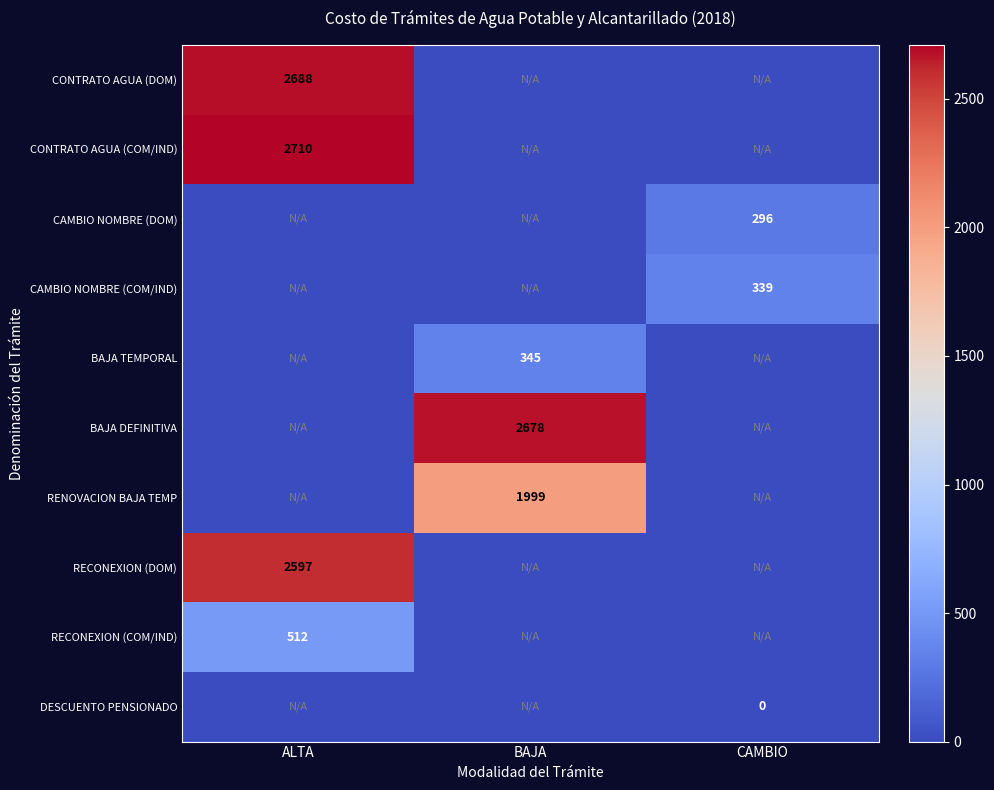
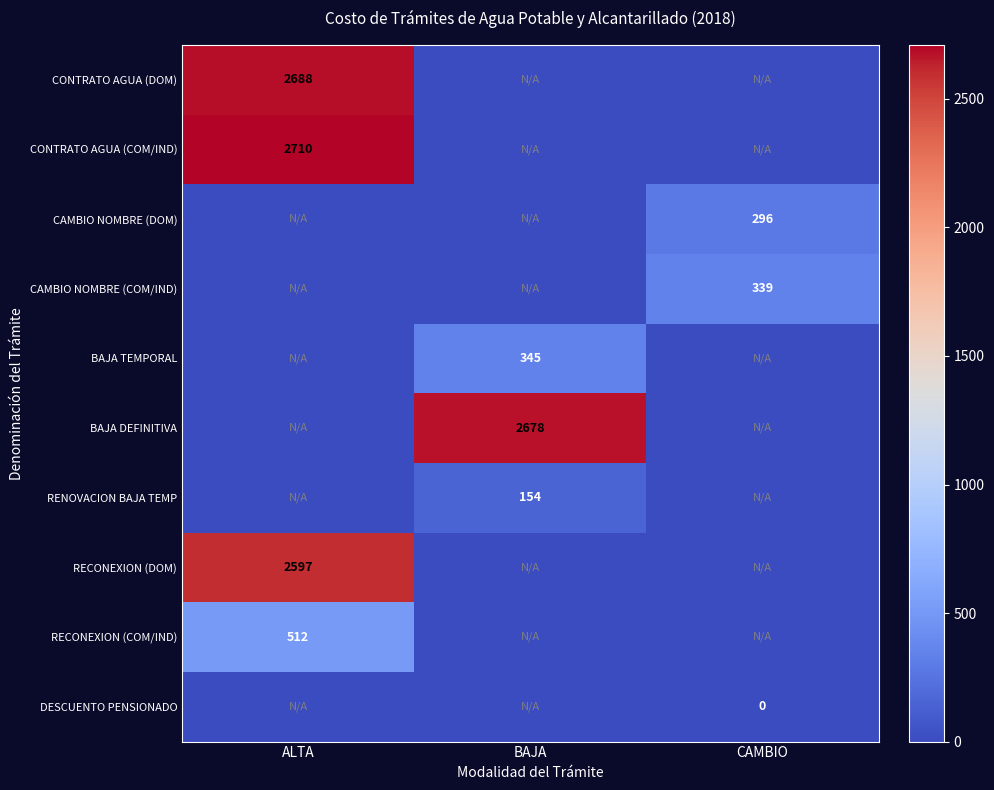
  {
    "CONTRATO AGUA (DOM)": {
      "ALTA": 2688
    },
    "CONTRATO AGUA (COM/IND)": {
      "ALTA": 2710
    },
    "CAMBIO NOMBRE (DOM)": {
      "CAMBIO": 296
    },
    "CAMBIO NOMBRE (COM/IND)": {
      "CAMBIO": 339
    },
    "BAJA TEMPORAL": {
      "BAJA": 345
    },
    "BAJA DEFINITIVA": {
      "BAJA": 2678
    },
    "RENOVACION BAJA TEMP": {
-     "BAJA": 1999
+     "BAJA": 154
    },
    "RECONEXION (DOM)": {
      "ALTA": 2597
    },
    "RECONEXION (COM/IND)": {
      "ALTA": 512
    },
    "DESCUENTO PENSIONADO": {
      "CAMBIO": 0
    }
  }
